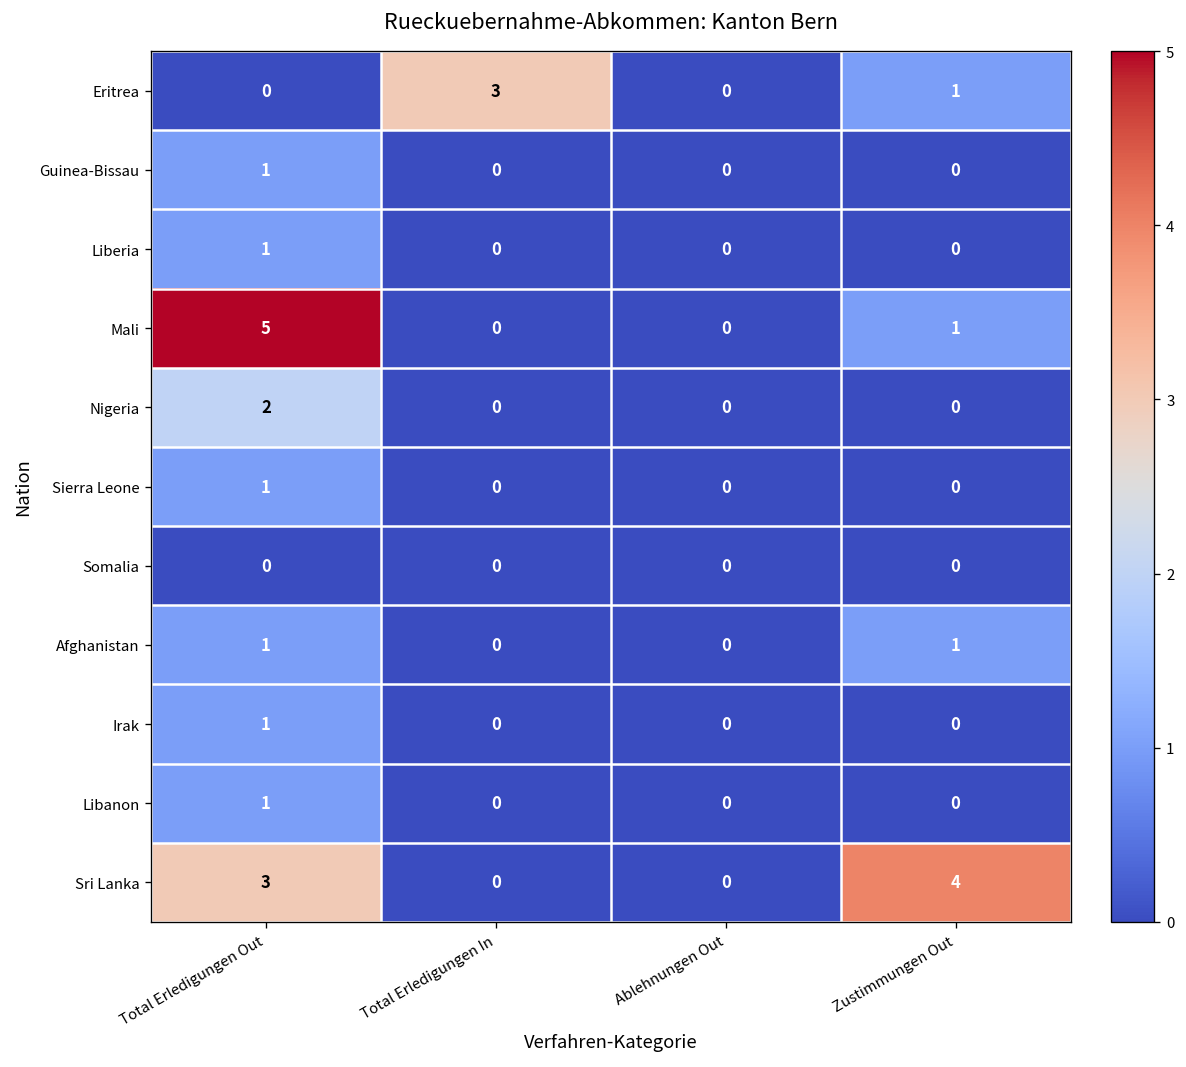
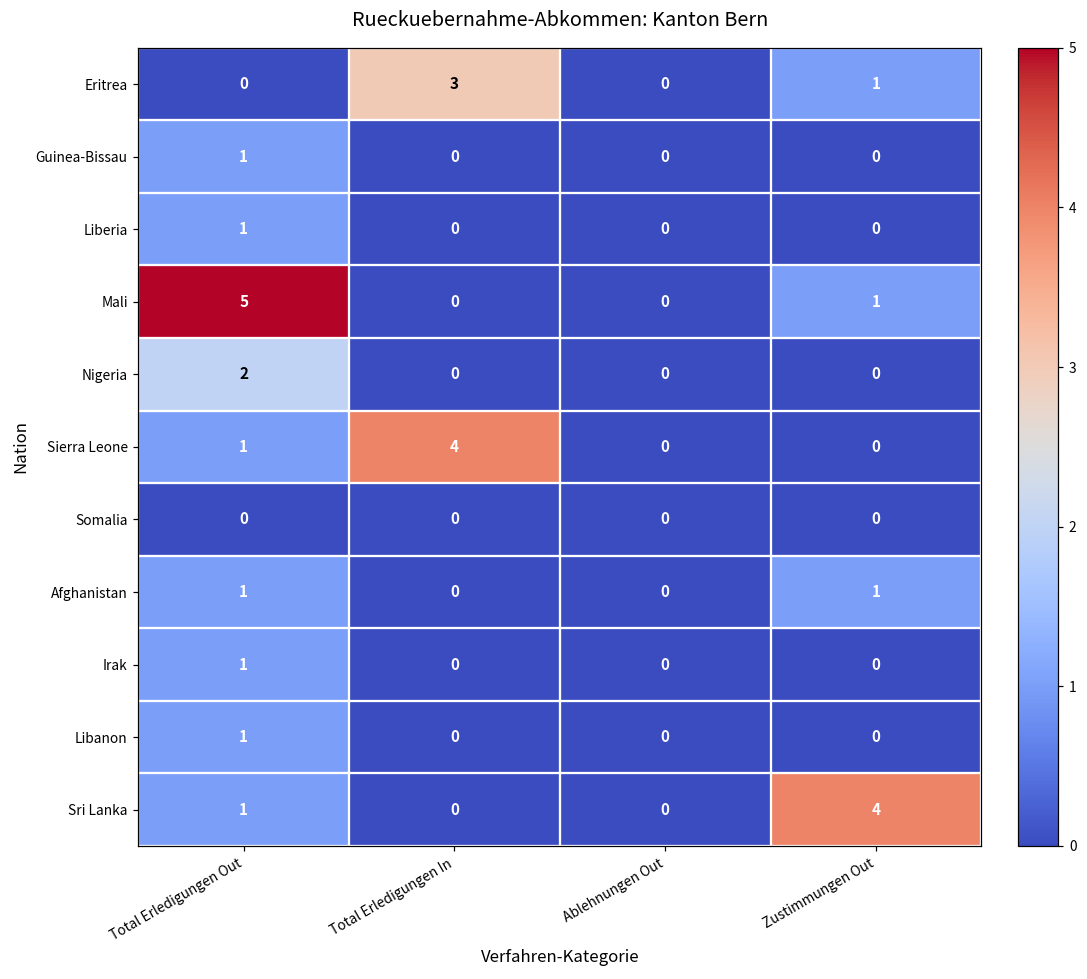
  {
    "Eritrea": {
      "Total Erledigungen Out": 0,
      "Total Erledigungen In": 3,
      "Ablehnungen Out": 0,
      "Zustimmungen Out": 1
    },
    "Guinea-Bissau": {
      "Total Erledigungen Out": 1,
      "Total Erledigungen In": 0,
      "Ablehnungen Out": 0,
      "Zustimmungen Out": 0
    },
    "Liberia": {
      "Total Erledigungen Out": 1,
      "Total Erledigungen In": 0,
      "Ablehnungen Out": 0,
      "Zustimmungen Out": 0
    },
    "Mali": {
      "Total Erledigungen Out": 5,
      "Total Erledigungen In": 0,
      "Ablehnungen Out": 0,
      "Zustimmungen Out": 1
    },
    "Nigeria": {
      "Total Erledigungen Out": 2,
      "Total Erledigungen In": 0,
      "Ablehnungen Out": 0,
      "Zustimmungen Out": 0
    },
    "Sierra Leone": {
      "Total Erledigungen Out": 1,
-     "Total Erledigungen In": 0,
+     "Total Erledigungen In": 4,
      "Ablehnungen Out": 0,
      "Zustimmungen Out": 0
    },
    "Somalia": {
      "Total Erledigungen Out": 0,
      "Total Erledigungen In": 0,
      "Ablehnungen Out": 0,
      "Zustimmungen Out": 0
    },
    "Afghanistan": {
      "Total Erledigungen Out": 1,
      "Total Erledigungen In": 0,
      "Ablehnungen Out": 0,
      "Zustimmungen Out": 1
    },
    "Irak": {
      "Total Erledigungen Out": 1,
      "Total Erledigungen In": 0,
      "Ablehnungen Out": 0,
      "Zustimmungen Out": 0
    },
    "Libanon": {
      "Total Erledigungen Out": 1,
      "Total Erledigungen In": 0,
      "Ablehnungen Out": 0,
      "Zustimmungen Out": 0
    },
    "Sri Lanka": {
-     "Total Erledigungen Out": 3,
+     "Total Erledigungen Out": 1,
      "Total Erledigungen In": 0,
      "Ablehnungen Out": 0,
      "Zustimmungen Out": 4
    }
  }
